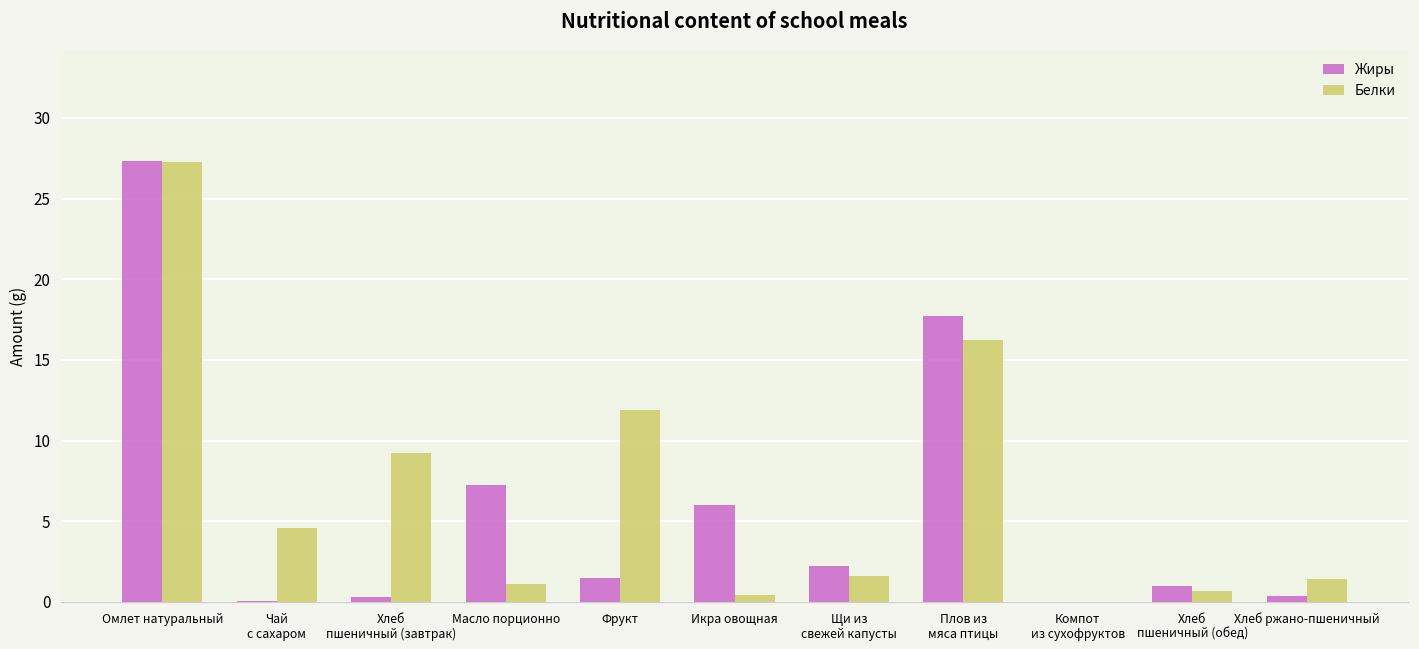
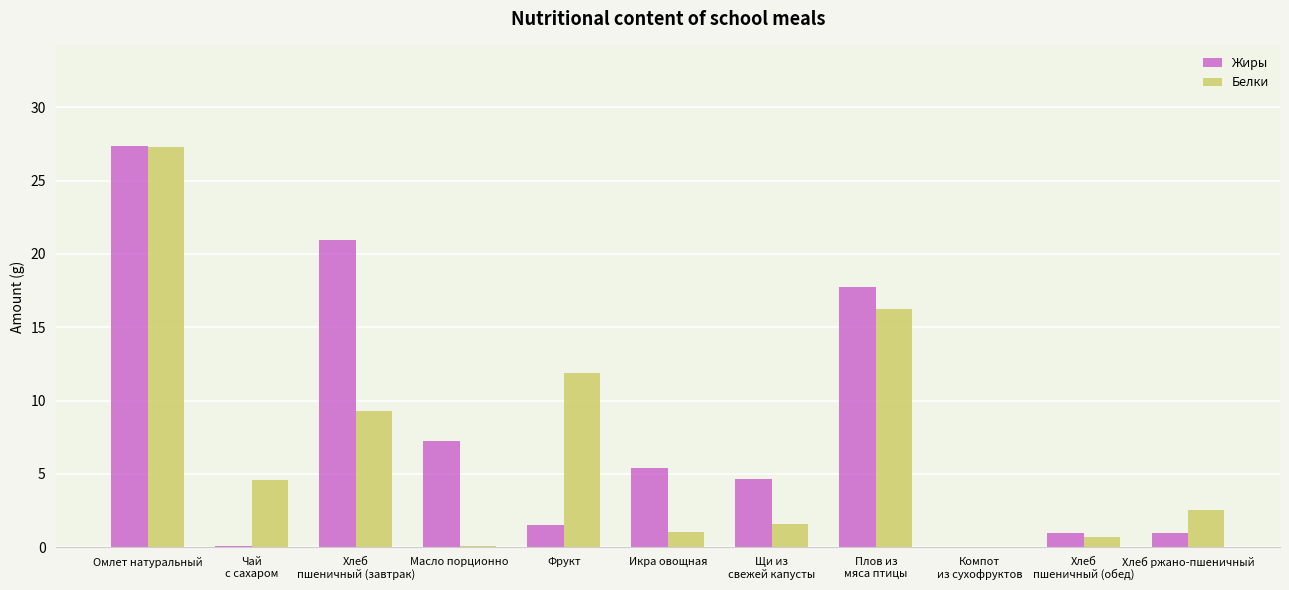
  {
    "Жиры": {
      "Омлет натуральный": 27.4,
-     "Хлеб пшеничный (завтрак)": 0.3,
+     "Хлеб пшеничный (завтрак)": 21.0,
      "Масло порционно": 7.3,
      "Фрукт": 1.5,
-     "Икра овощная": 6.0,
-     "Щи из свежей капусты": 2.2,
+     "Икра овощная": 5.4,
+     "Щи из свежей капусты": 4.7,
      "Плов из мяса птицы": 17.7,
      "Компот из сухофруктов": 0.0,
      "Хлеб пшеничный (обед)": 1.0,
-     "Хлеб ржано-пшеничный": 0.3
+     "Хлеб ржано-пшеничный": 1.0
    },
    "Белки": {
      "Омлет натуральный": 27.3,
      "Чай с сахаром": 4.6,
      "Хлеб пшеничный (завтрак)": 9.3,
-     "Масло порционно": 1.1,
+     "Масло порционно": 0.1,
      "Фрукт": 11.9,
-     "Икра овощная": 0.4,
+     "Икра овощная": 1.0,
      "Щи из свежей капусты": 1.6,
      "Плов из мяса птицы": 16.3,
      "Компот из сухофруктов": 0.0,
      "Хлеб пшеничный (обед)": 0.7,
-     "Хлеб ржано-пшеничный": 1.4
+     "Хлеб ржано-пшеничный": 2.6
    }
  }
